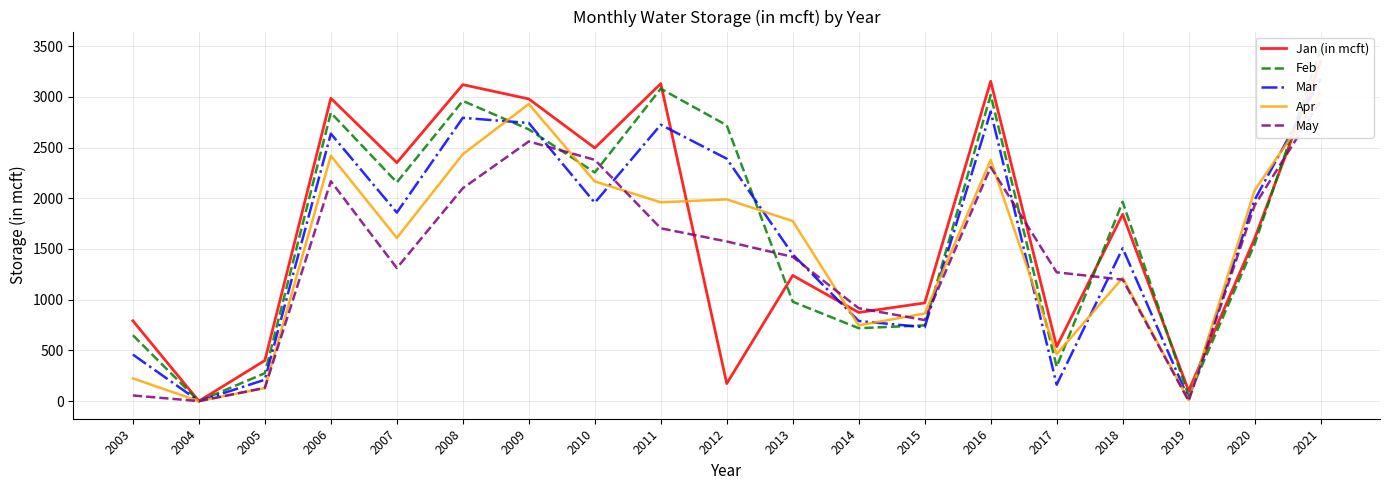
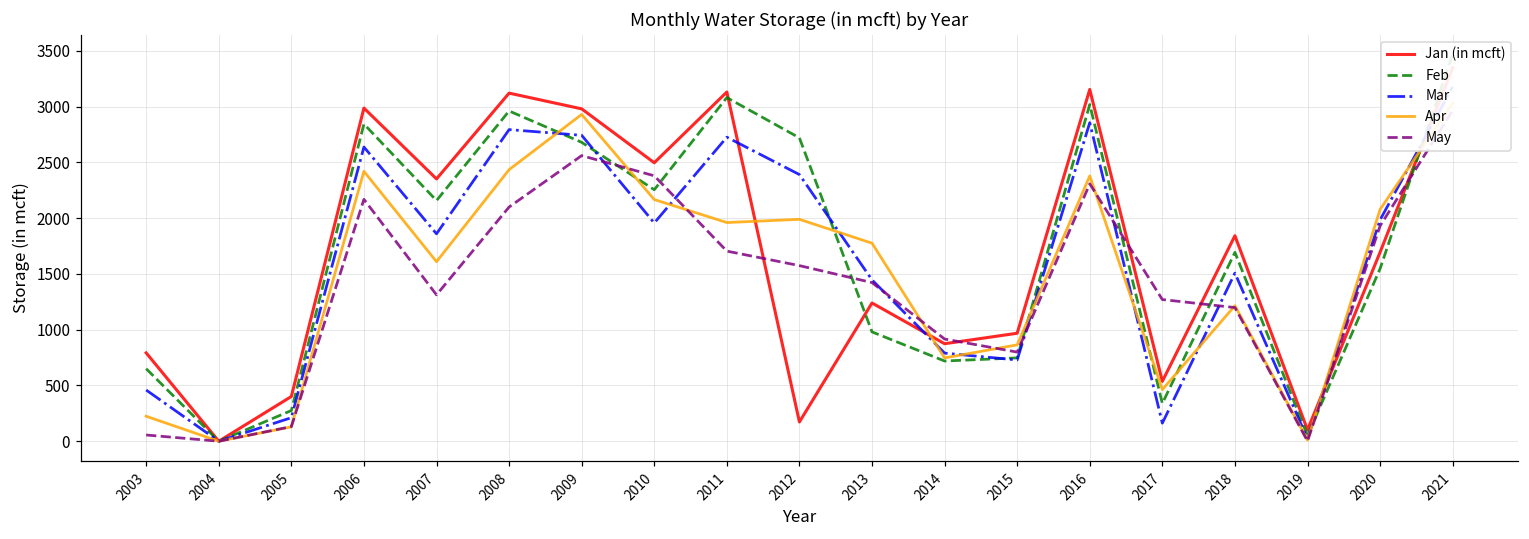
  {
    "Jan (in mcft)": {
      "2003": 790,
      "2005": 400,
      "2006": 2990,
      "2007": 2350,
      "2008": 3120,
      "2009": 2980,
      "2010": 2500,
      "2011": 3130,
      "2012": 170,
      "2013": 1240,
      "2014": 870,
      "2015": 970,
      "2016": 3150,
      "2017": 540,
      "2018": 1840,
      "2019": 100,
-     "2020": 1600
+     "2020": 1690
    },
    "Feb": {
      "2003": 650,
      "2005": 280,
      "2006": 2840,
      "2007": 2160,
      "2008": 2960,
      "2009": 2680,
      "2010": 2250,
      "2011": 3080,
      "2012": 2720,
      "2013": 980,
      "2014": 720,
      "2016": 3020,
      "2017": 340,
-     "2018": 1970,
+     "2018": 1690,
      "2019": 50,
      "2020": 1550
    },
    "Mar": {
      "2003": 460,
      "2005": 210,
      "2006": 2640,
      "2007": 1860,
      "2008": 2790,
      "2009": 2740,
      "2010": 1960,
      "2011": 2730,
      "2012": 2390,
      "2014": 790,
      "2016": 2860,
      "2017": 160,
      "2018": 1510,
      "2020": 1980
    },
    "Apr": {
      "2003": 220,
      "2006": 2420,
      "2007": 1610,
      "2008": 2430,
      "2009": 2930,
      "2010": 2170,
      "2011": 1960,
      "2012": 1990,
      "2013": 1780,
      "2014": 750,
      "2015": 860,
      "2016": 2380,
      "2017": 460,
      "2020": 2080
    },
    "May": {
      "2003": 60,
      "2006": 2170,
      "2007": 1310,
      "2008": 2100,
      "2009": 2560,
      "2010": 2380,
      "2011": 1700,
      "2012": 1570,
      "2014": 920,
      "2015": 800,
      "2016": 2310,
      "2017": 1270,
      "2020": 1930
    }
  }
